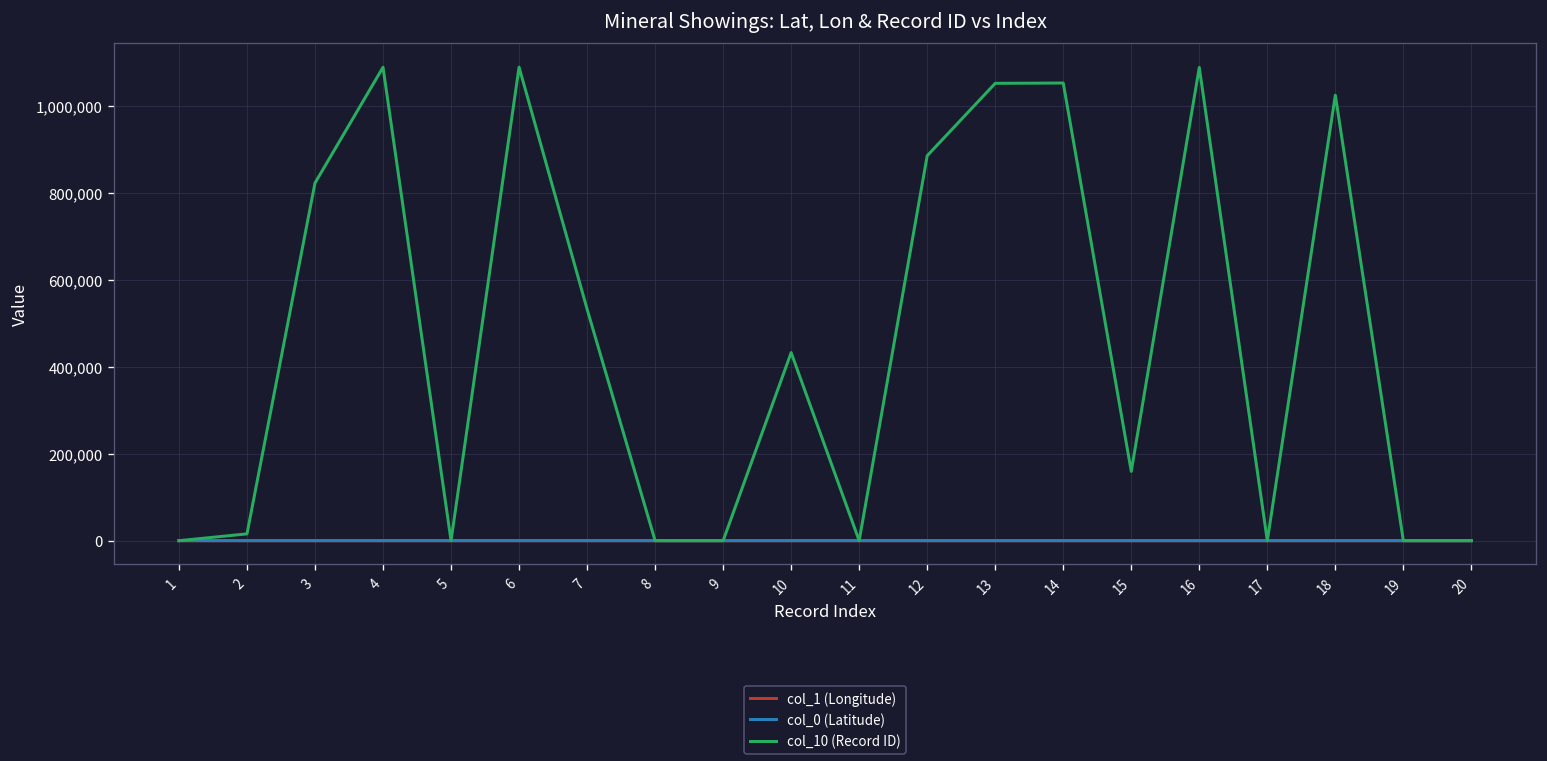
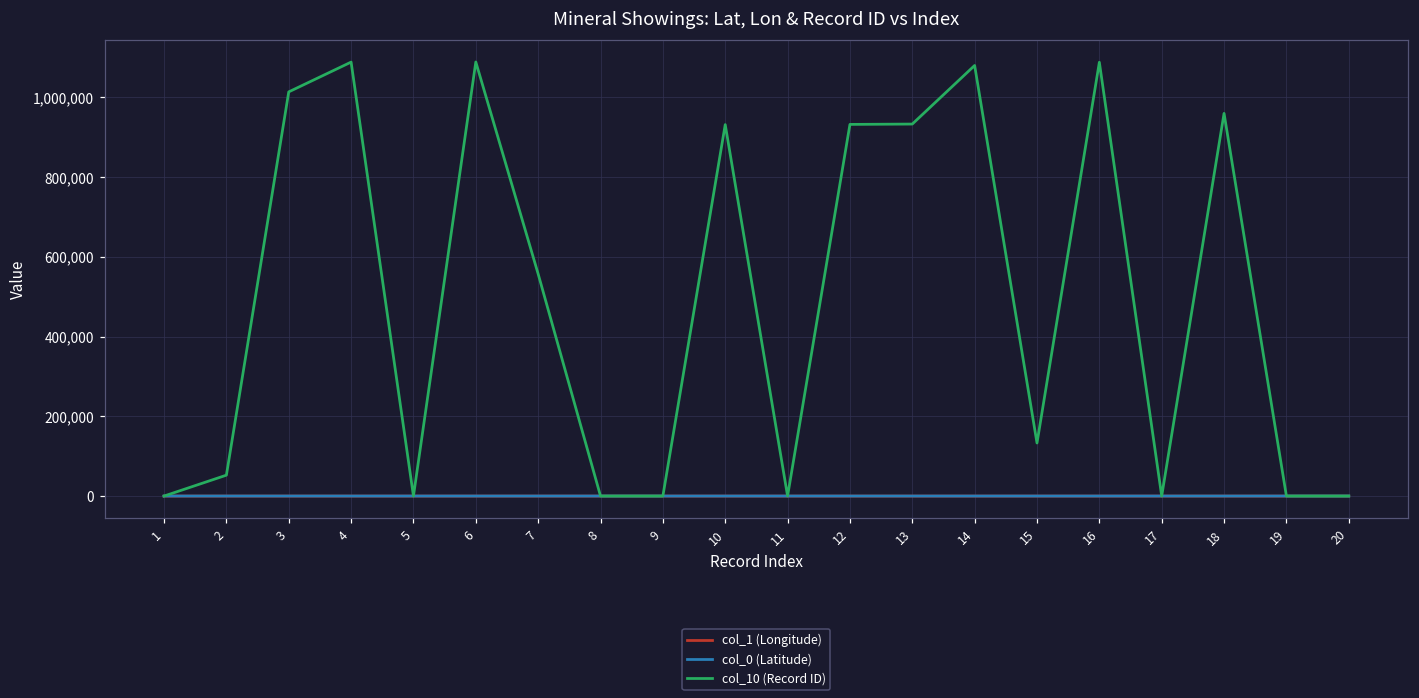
  {
    "col_0 (Latitude)": {
      "2": "0",
      "3": "0",
      "4": "0",
      "6": "0",
      "7": "0",
      "10": "0",
      "12": "0",
      "13": "0",
      "14": "0",
      "15": "0",
      "16": "0",
      "18": "0"
    },
    "col_10 (Record ID)": {
-     "2": "20,000",
-     "3": "820,000",
+     "2": "50,000",
+     "3": "1,010,000",
      "4": "1,090,000",
      "6": "1,090,000",
-     "7": "530,000",
-     "10": "430,000",
-     "12": "890,000",
-     "13": "1,050,000",
-     "14": "1,050,000",
-     "15": "160,000",
+     "7": "560,000",
+     "10": "930,000",
+     "12": "930,000",
+     "13": "930,000",
+     "14": "1,080,000",
+     "15": "130,000",
      "16": "1,090,000",
-     "18": "1,020,000"
+     "18": "960,000"
    }
  }
